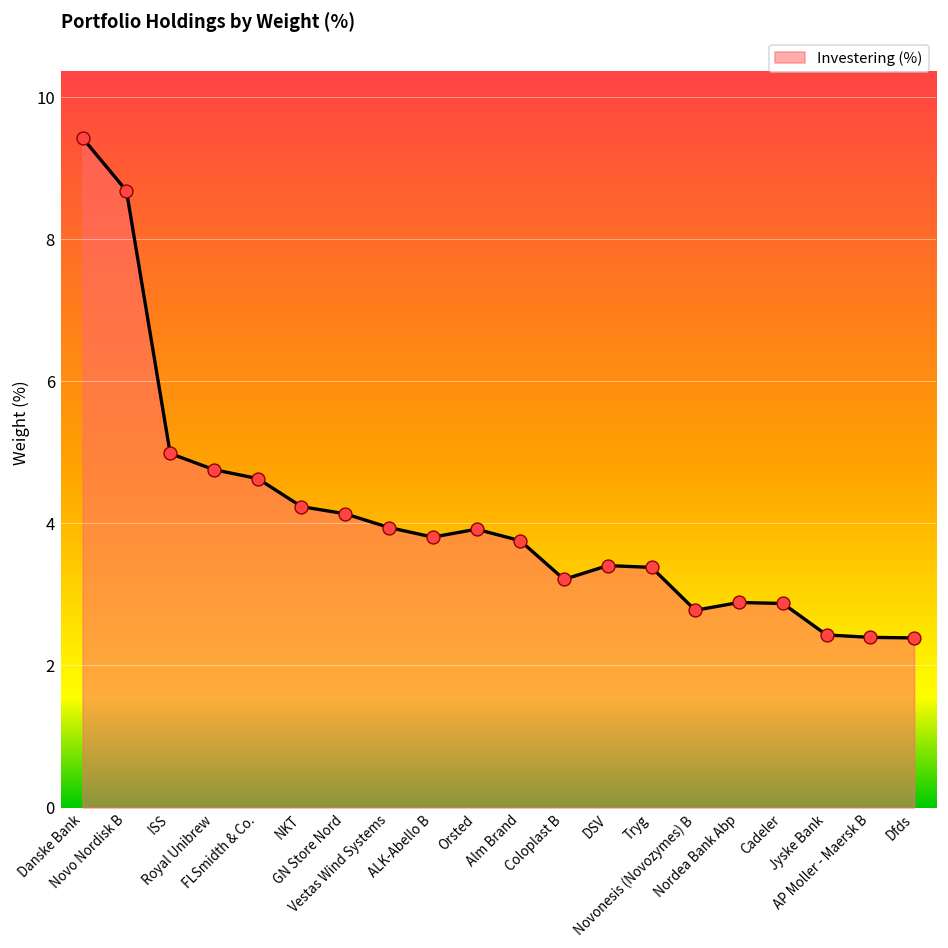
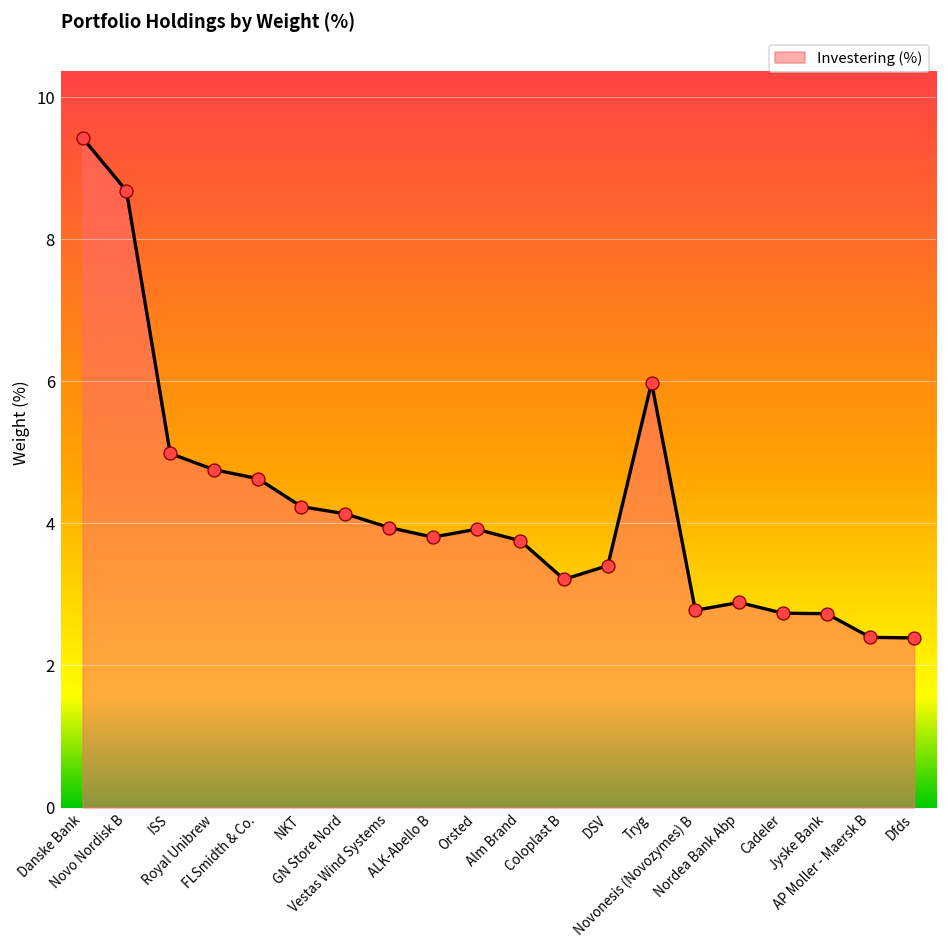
  {
    "Danske Bank": 9.4,
    "Novo Nordisk B": 8.7,
    "ISS": 5.0,
    "Royal Unibrew": 4.8,
    "FLSmidth & Co.": 4.6,
    "NKT": 4.2,
    "GN Store Nord": 4.1,
    "Vestas Wind Systems": 3.9,
    "ALK-Abello B": 3.8,
    "Orsted": 3.9,
    "Alm Brand": 3.8,
    "Coloplast B": 3.2,
    "DSV": 3.4,
-   "Tryg": 3.4,
+   "Tryg": 6.0,
    "Novonesis (Novozymes) B": 2.8,
    "Nordea Bank Abp": 2.9,
-   "Cadeler": 2.9,
-   "Jyske Bank": 2.4,
+   "Cadeler": 2.7,
+   "Jyske Bank": 2.7,
    "AP Moller - Maersk B": 2.4,
    "Dfds": 2.4
  }
